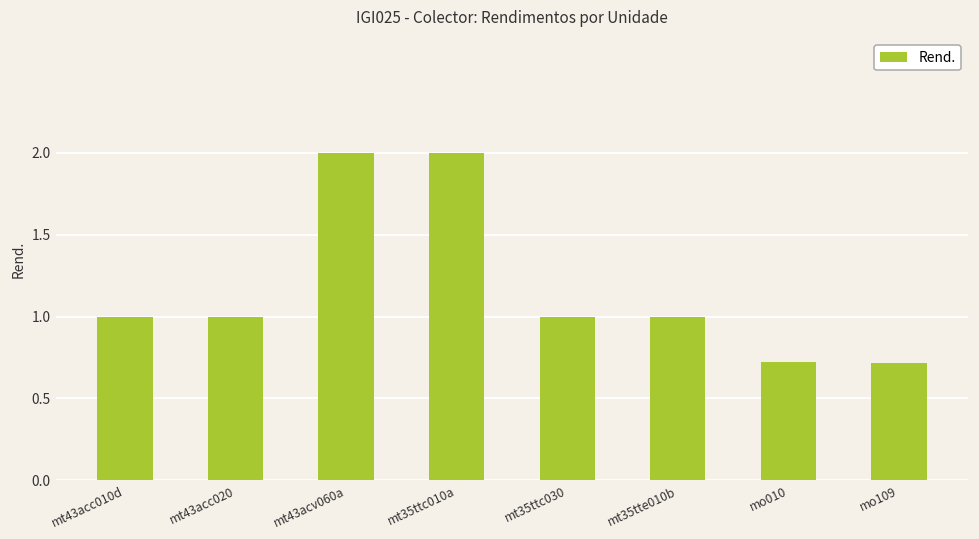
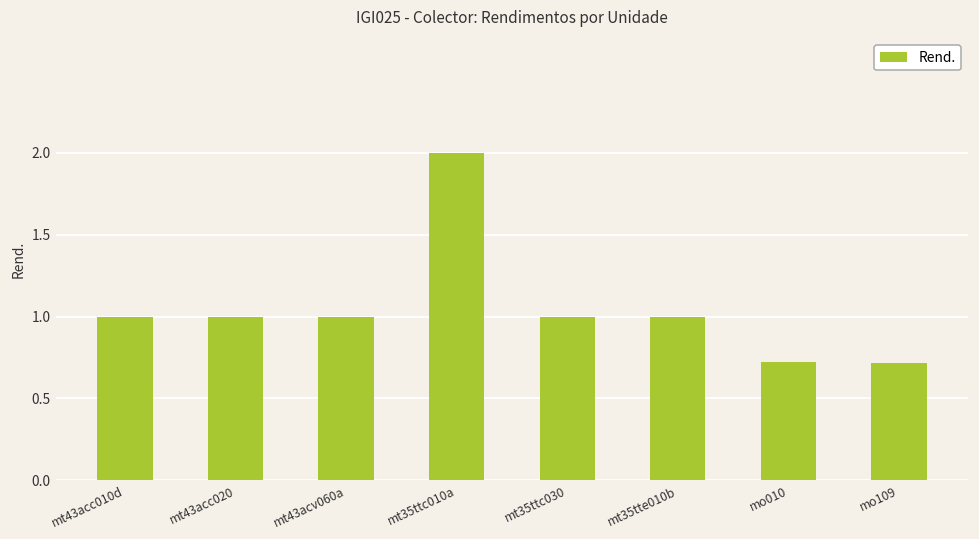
  {
    "mt43acc010d": 1,
    "mt43acc020": 1,
-   "mt43acv060a": 2,
+   "mt43acv060a": 1,
    "mt35ttc010a": 2,
    "mt35ttc030": 1,
    "mt35tte010b": 1,
    "mo010": 0.72,
    "mo109": 0.72
  }
